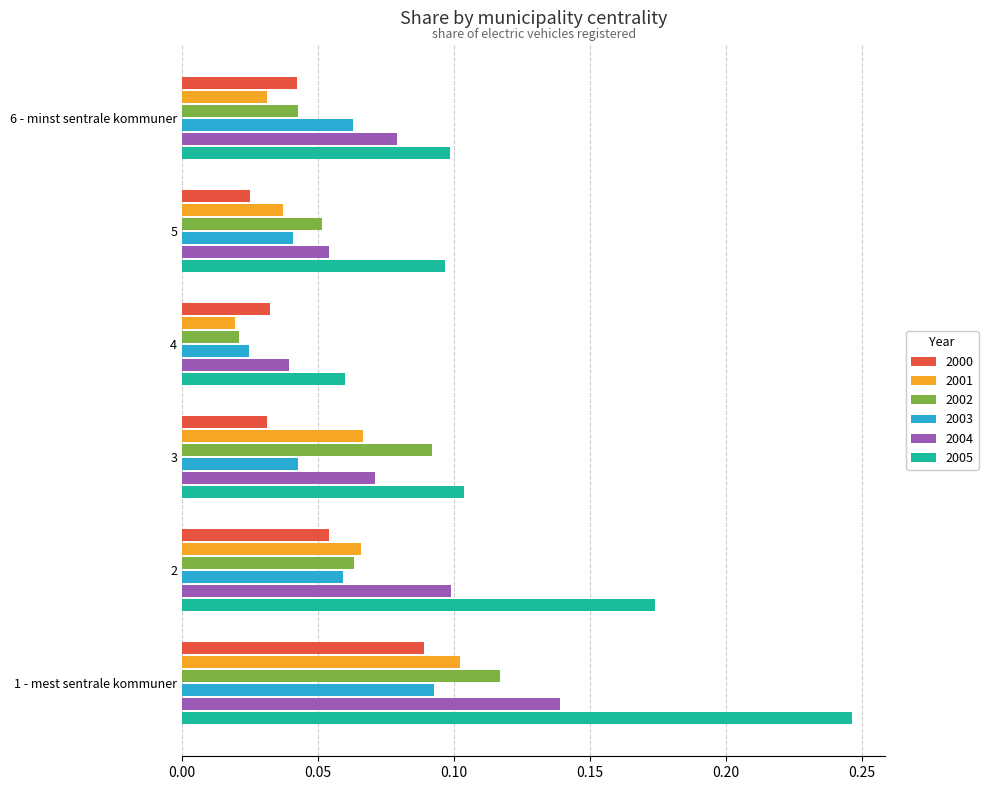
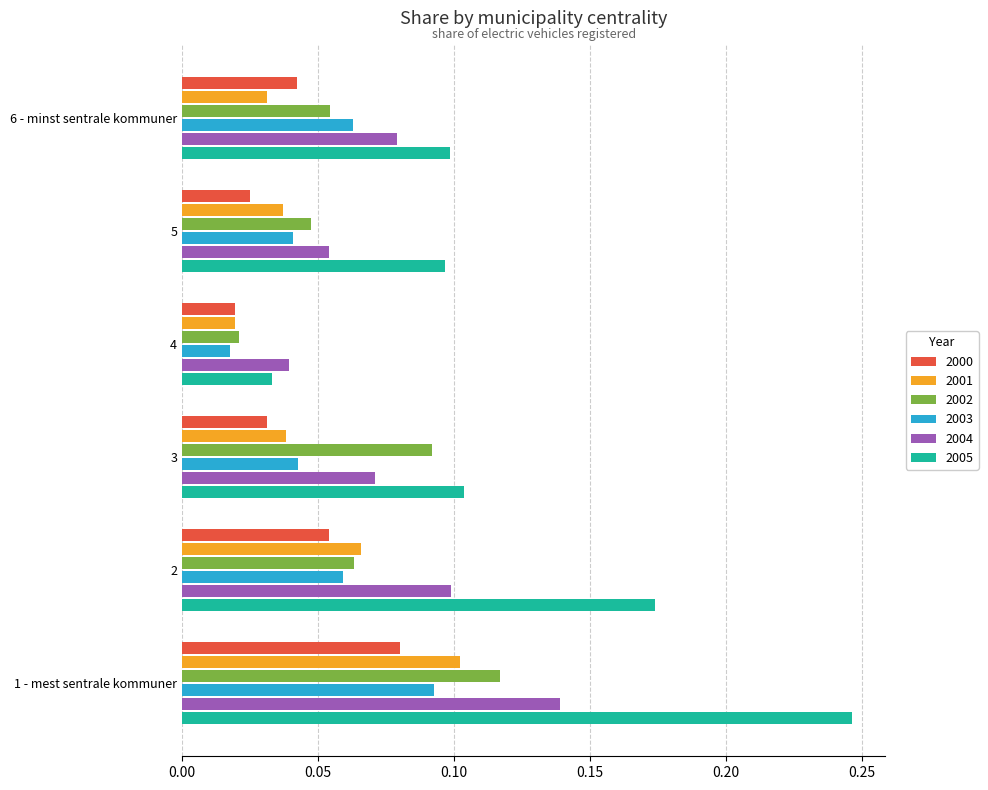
  {
    "2000": {
      "6 - minst sentrale kommuner": 0.042,
      "5": 0.025,
-     "4": 0.032,
+     "4": 0.019,
      "3": 0.031,
      "2": 0.054,
-     "1 - mest sentrale kommuner": 0.089
+     "1 - mest sentrale kommuner": 0.080
    },
    "2001": {
      "6 - minst sentrale kommuner": 0.031,
      "5": 0.037,
      "4": 0.020,
-     "3": 0.066,
+     "3": 0.038,
      "2": 0.066,
      "1 - mest sentrale kommuner": 0.102
    },
    "2002": {
-     "6 - minst sentrale kommuner": 0.043,
-     "5": 0.052,
+     "6 - minst sentrale kommuner": 0.054,
+     "5": 0.048,
      "4": 0.021,
      "3": 0.092,
      "2": 0.063,
      "1 - mest sentrale kommuner": 0.117
    },
    "2003": {
      "6 - minst sentrale kommuner": 0.063,
      "5": 0.041,
-     "4": 0.025,
+     "4": 0.018,
      "3": 0.042,
      "2": 0.059,
      "1 - mest sentrale kommuner": 0.093
    },
    "2004": {
      "6 - minst sentrale kommuner": 0.079,
      "5": 0.054,
      "4": 0.039,
      "3": 0.071,
      "2": 0.099,
      "1 - mest sentrale kommuner": 0.139
    },
    "2005": {
      "6 - minst sentrale kommuner": 0.099,
      "5": 0.097,
-     "4": 0.060,
+     "4": 0.033,
      "3": 0.104,
      "2": 0.174,
      "1 - mest sentrale kommuner": 0.246
    }
  }
